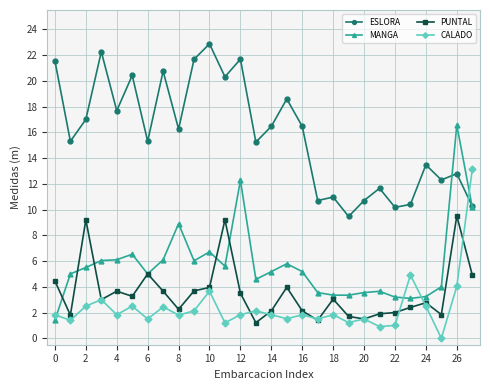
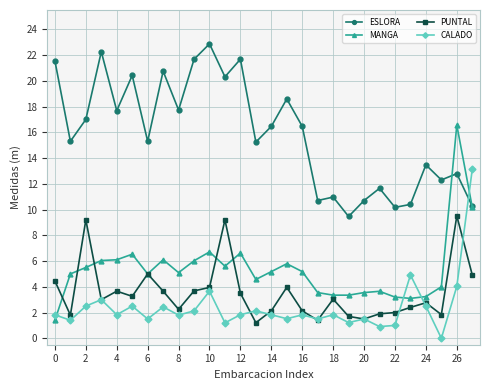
  {
    "ESLORA": {
      "0": 21.5,
      "2": 17.0,
      "4": 17.7,
      "6": 15.3,
-     "8": 16.3,
+     "8": 17.7,
      "10": 22.9,
      "12": 21.7,
      "14": 16.5,
      "16": 16.5,
      "18": 11.0,
      "20": 10.7,
      "22": 10.2,
      "24": 13.5,
      "26": 12.8
    },
    "MANGA": {
      "0": 1.4,
      "2": 5.5,
      "4": 6.1,
-     "8": 8.9,
+     "8": 5.1,
      "10": 6.7,
-     "12": 12.3,
+     "12": 6.6,
      "14": 5.2,
      "16": 5.2,
      "18": 3.4,
      "20": 3.6,
      "22": 3.2,
      "24": 3.2,
      "26": 16.6
    },
    "PUNTAL": {
      "0": 4.5,
      "2": 9.2,
      "4": 3.7,
      "8": 2.3,
      "10": 4.0,
      "12": 3.5,
      "14": 2.1,
      "16": 2.1,
      "18": 3.0,
      "22": 2.0,
      "24": 2.8,
      "26": 9.5
    },
    "CALADO": {
      "0": 1.8,
      "2": 2.5,
      "4": 1.8,
      "6": 1.5,
      "8": 1.8,
      "10": 3.7,
      "12": 1.8,
      "14": 1.8,
      "16": 1.8,
      "18": 1.8,
      "22": 1.0,
      "24": 2.5,
      "26": 4.0
    }
  }
